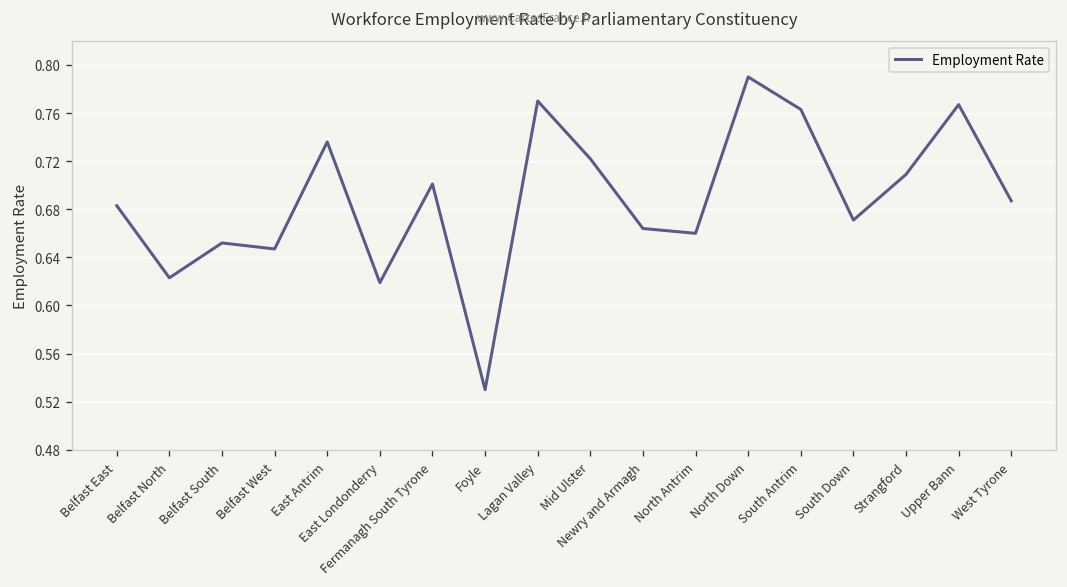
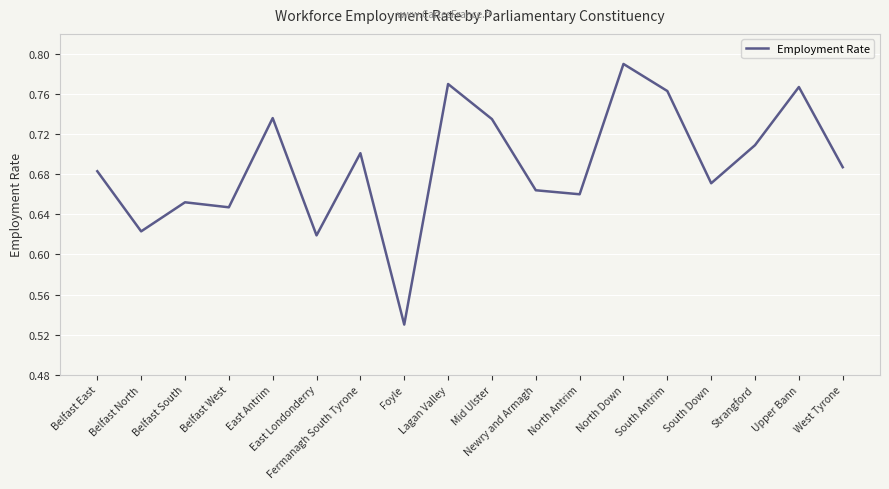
  {
    "Belfast East": 0.683,
    "Belfast North": 0.623,
    "Belfast South": 0.652,
    "Belfast West": 0.647,
    "East Antrim": 0.736,
    "East Londonderry": 0.619,
    "Fermanagh South Tyrone": 0.701,
    "Foyle": 0.530,
    "Lagan Valley": 0.770,
-   "Mid Ulster": 0.722,
+   "Mid Ulster": 0.735,
    "Newry and Armagh": 0.664,
    "North Antrim": 0.660,
    "North Down": 0.790,
    "South Antrim": 0.763,
    "South Down": 0.671,
    "Strangford": 0.709,
    "Upper Bann": 0.767,
    "West Tyrone": 0.687
  }
